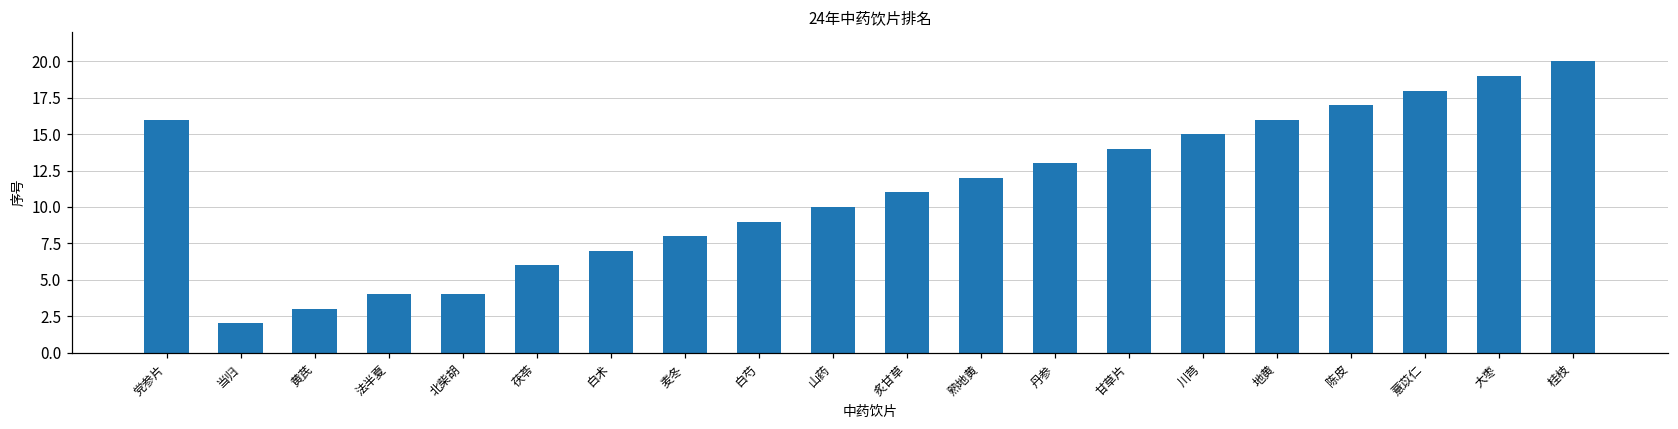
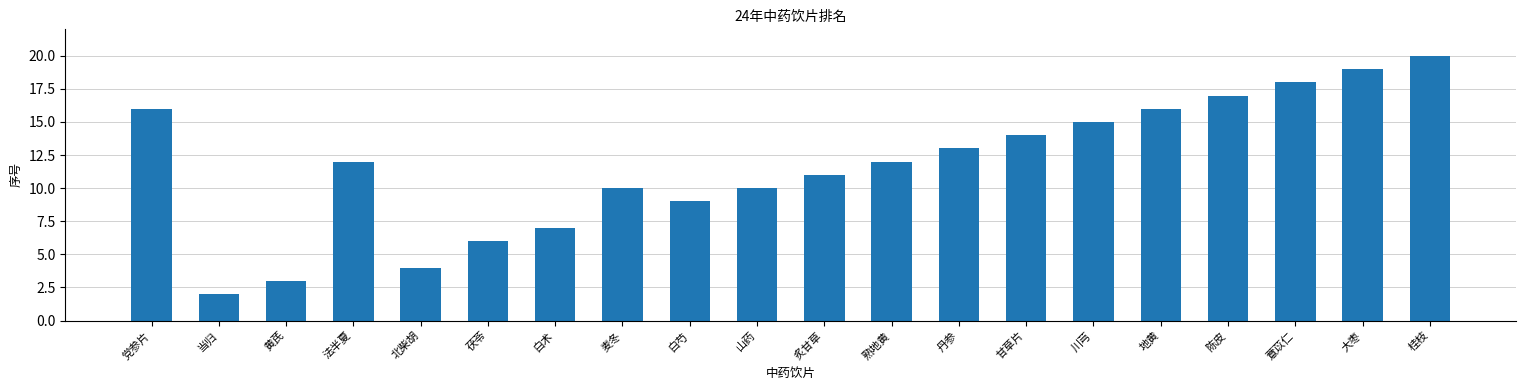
  {
    "党参片": 16,
    "当归": 2,
    "黄芪": 3,
-   "法半夏": 4,
+   "法半夏": 12,
    "北柴胡": 4,
    "茯苓": 6,
    "白术": 7,
-   "麦冬": 8,
+   "麦冬": 10,
    "白芍": 9,
    "山药": 10,
    "炙甘草": 11,
    "熟地黄": 12,
    "丹参": 13,
    "甘草片": 14,
    "川芎": 15,
    "地黄": 16,
    "陈皮": 17,
    "薏苡仁": 18,
    "大枣": 19,
    "桂枝": 20
  }
